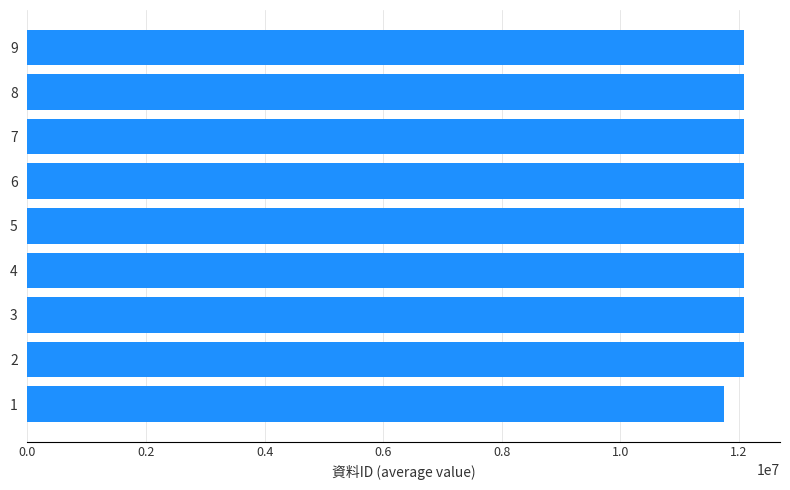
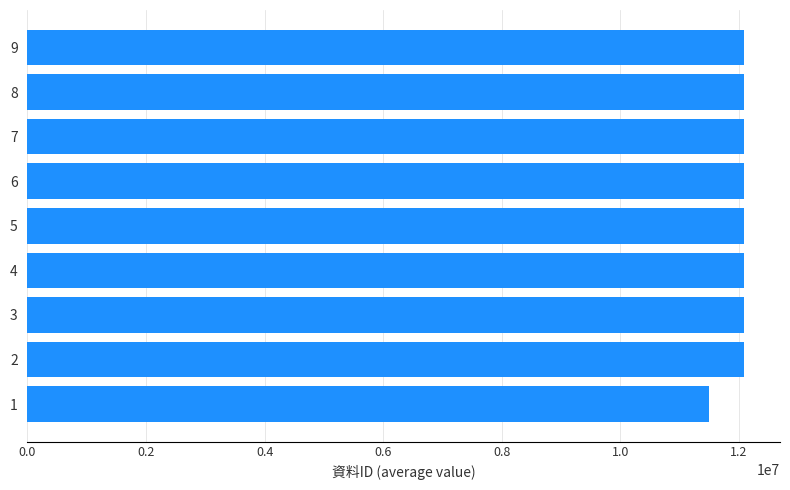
  {
    "9": 12100000,
    "8": 12100000,
    "7": 12100000,
    "6": 12100000,
    "5": 12100000,
    "4": 12100000,
    "3": 12100000,
    "2": 12100000,
-   "1": 11700000
+   "1": 11500000
  }
